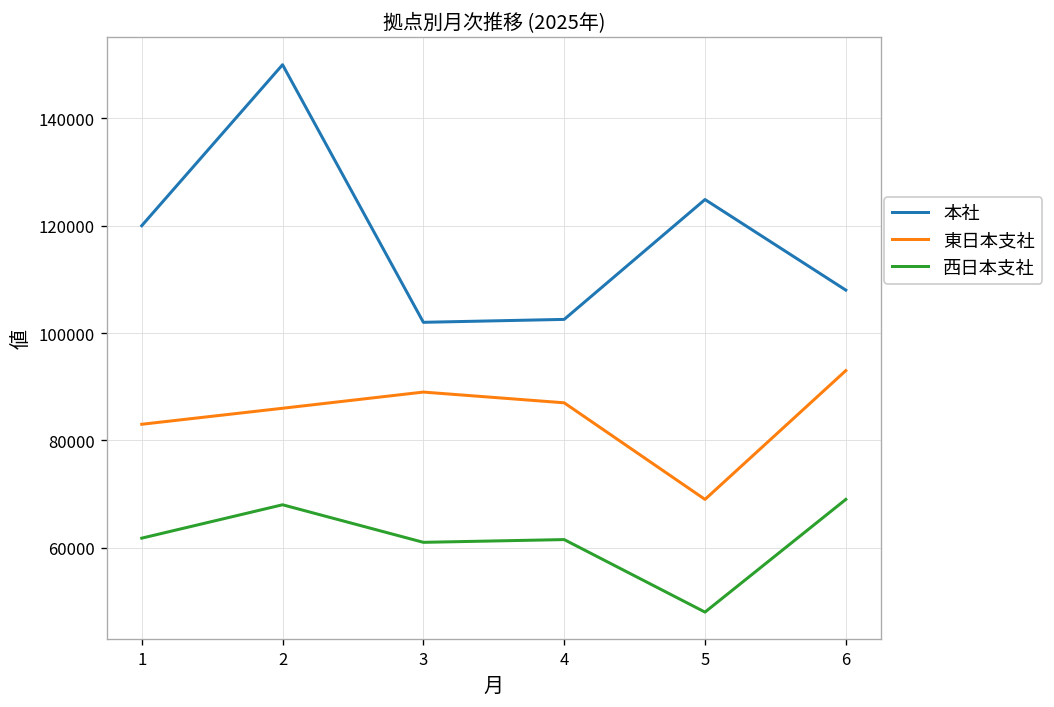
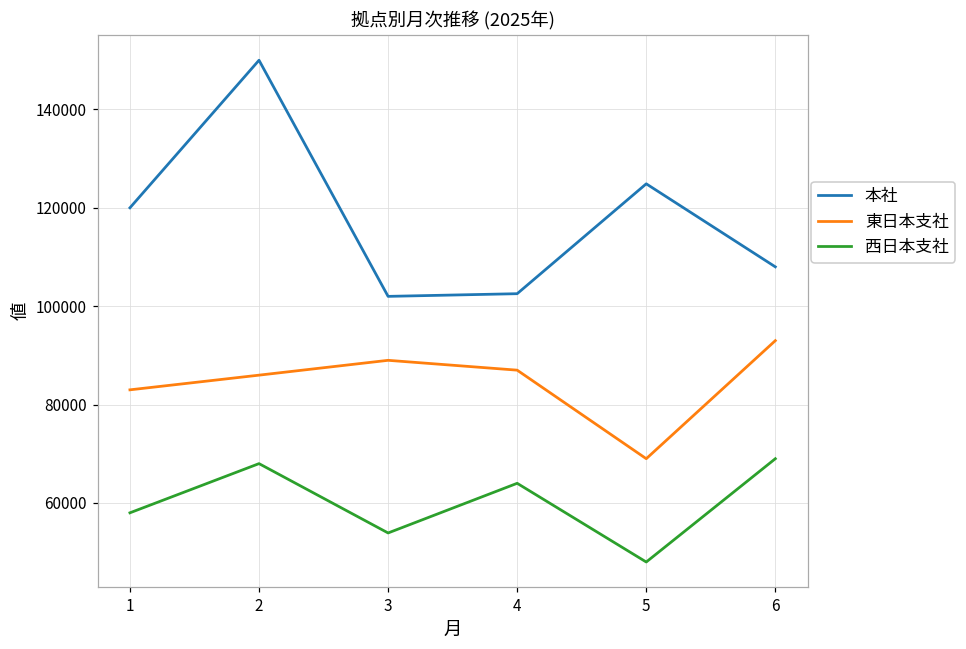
  {
    "本社": {
      "1": 120000,
      "2": 150000,
      "3": 102000,
      "4": 103000,
      "5": 125000,
      "6": 108000
    },
    "東日本支社": {
      "1": 83000,
      "2": 86000,
      "3": 89000,
      "4": 87000,
      "5": 69000,
      "6": 93000
    },
    "西日本支社": {
-     "1": 62000,
+     "1": 58000,
      "2": 68000,
-     "3": 61000,
-     "4": 62000,
+     "3": 54000,
+     "4": 64000,
      "5": 48000,
      "6": 69000
    }
  }
